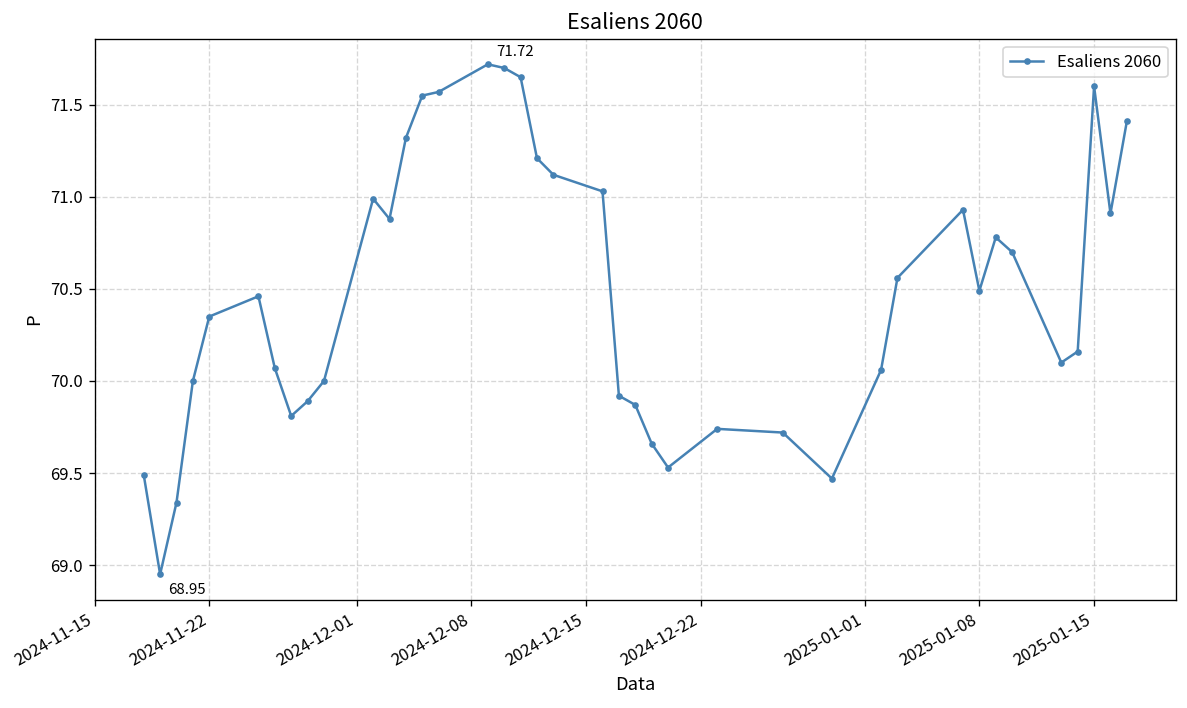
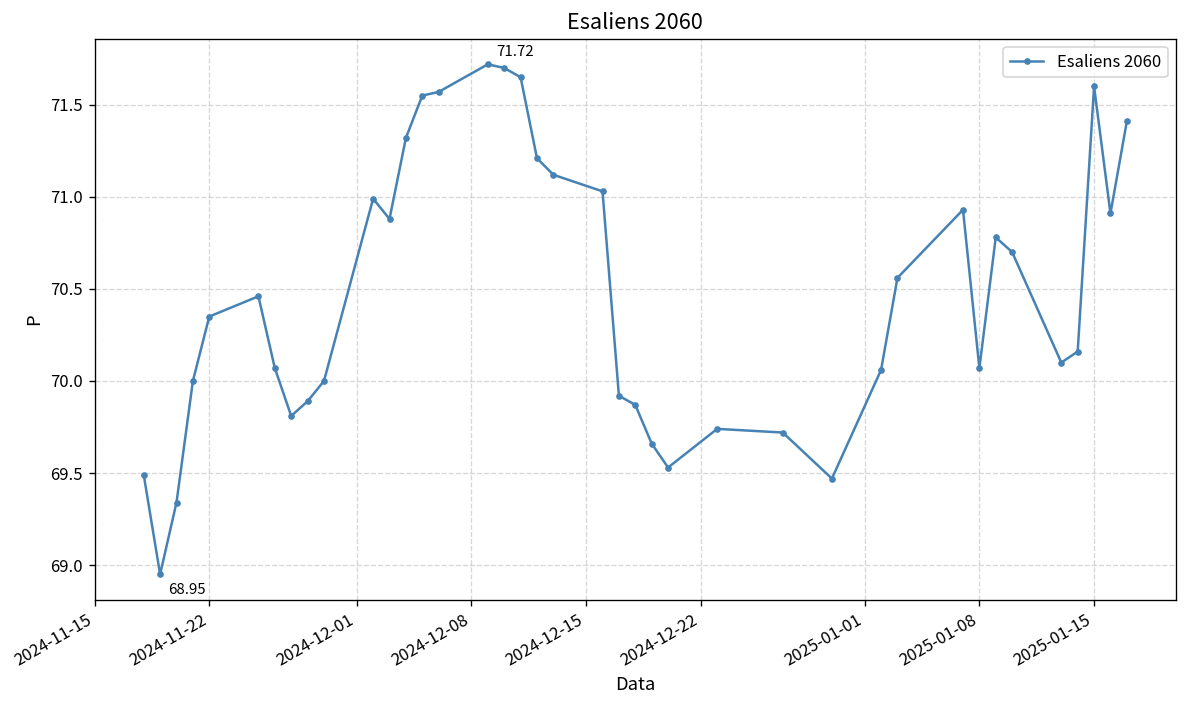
  {
    "2024-11-22": 70.35,
-   "2025-01-08": 70.49,
+   "2025-01-08": 70.07,
    "2025-01-15": 71.60
  }
